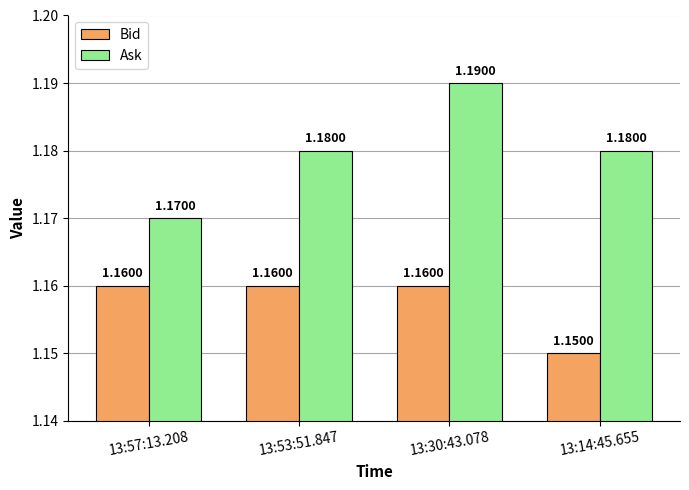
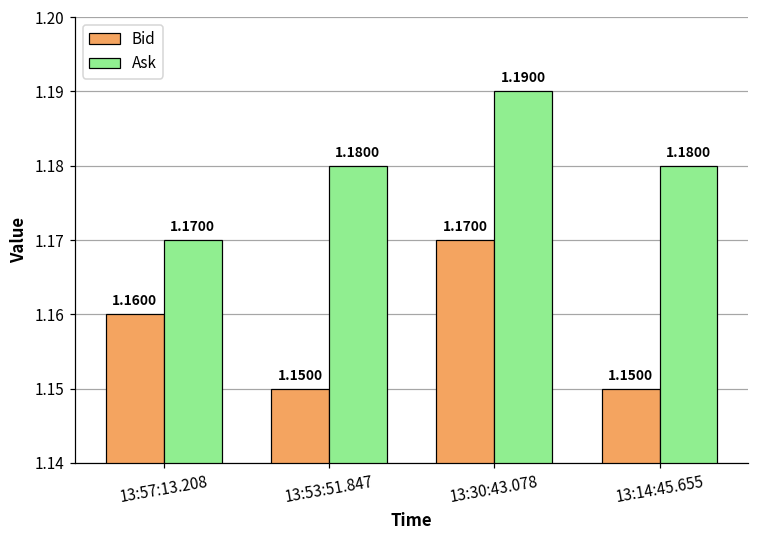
  {
    "Bid": {
      "13:57:13.208": 1.1600,
-     "13:53:51.847": 1.1600,
-     "13:30:43.078": 1.1600,
+     "13:53:51.847": 1.1500,
+     "13:30:43.078": 1.1700,
      "13:14:45.655": 1.1500
    },
    "Ask": {
      "13:57:13.208": 1.1700,
      "13:53:51.847": 1.1800,
      "13:30:43.078": 1.1900,
      "13:14:45.655": 1.1800
    }
  }
